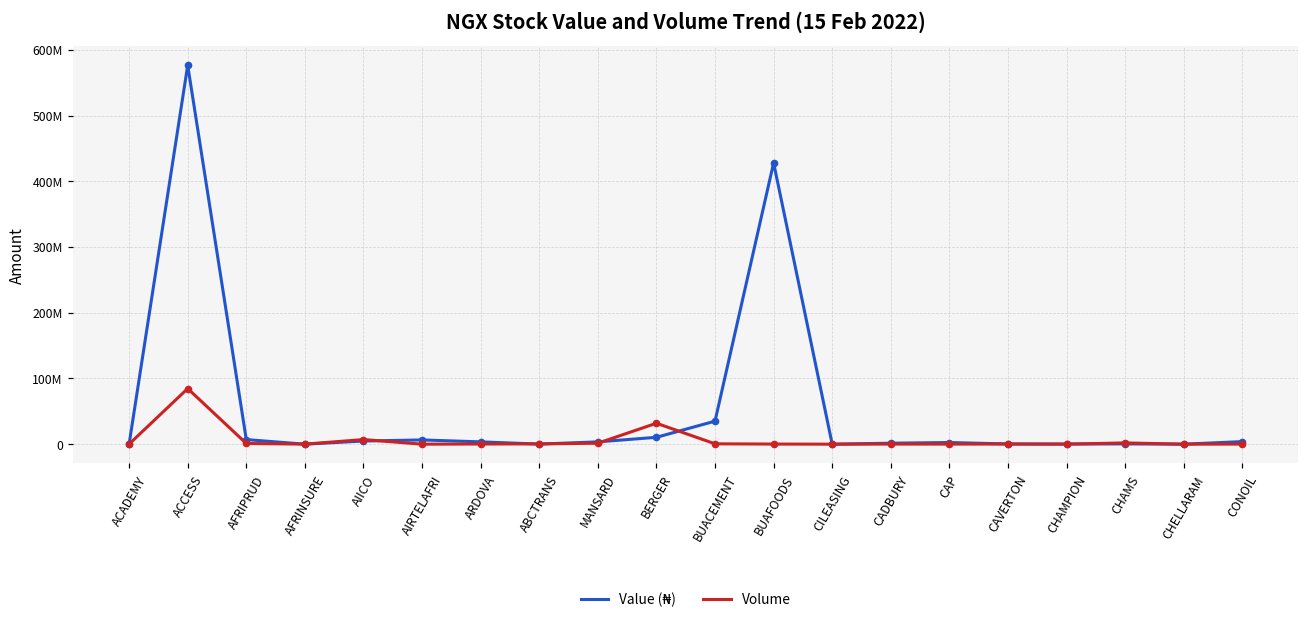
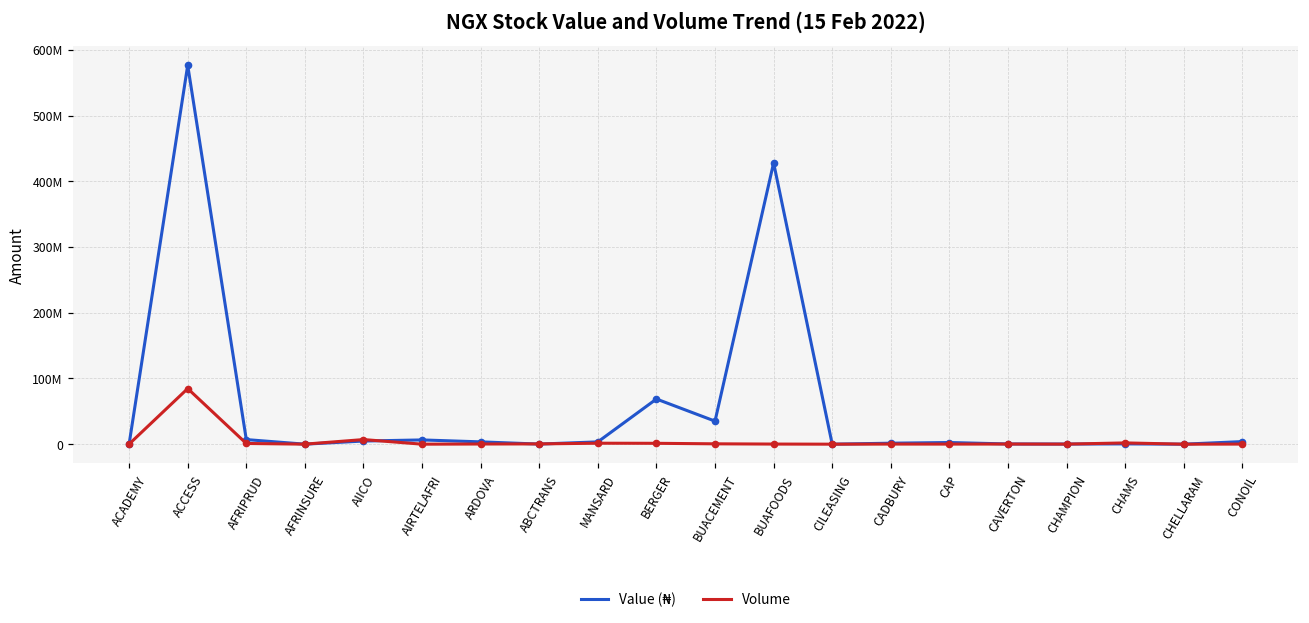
  {
    "Value (₦)": {
      "ACCESS": 580000000,
      "AFRIPRUD": 10000000,
      "AIRTELAFRI": 10000000,
-     "BERGER": 10000000,
+     "BERGER": 70000000,
      "BUACEMENT": 40000000,
      "BUAFOODS": 430000000
    },
    "Volume": {
      "ACCESS": 80000000,
      "AFRIPRUD": 0,
      "AIRTELAFRI": 0,
-     "BERGER": 30000000,
+     "BERGER": 0,
      "BUACEMENT": 0,
      "BUAFOODS": 0
    }
  }
